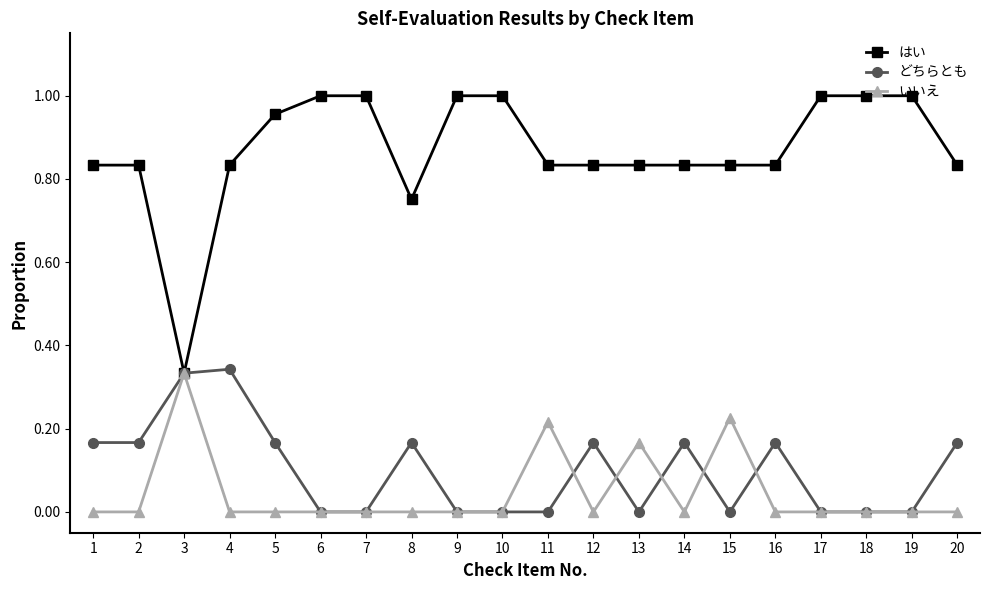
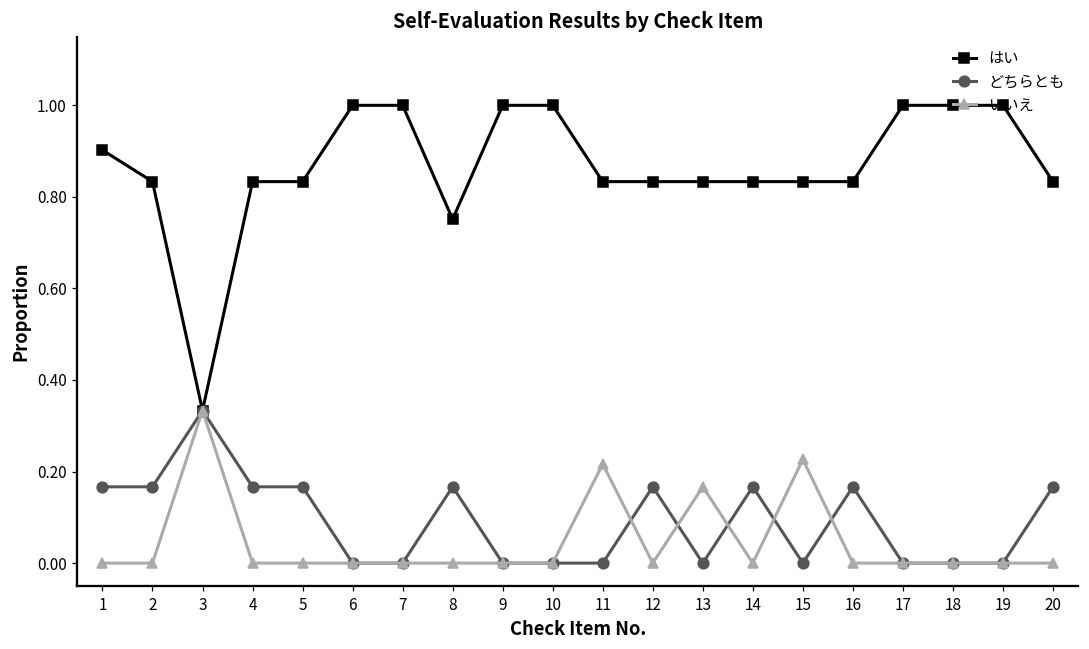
  {
    "はい": {
-     "1": 0.83,
+     "1": 0.90,
      "2": 0.83,
      "4": 0.83,
-     "5": 0.96,
+     "5": 0.83,
      "6": 1.00,
      "7": 1.00,
      "8": 0.75,
      "9": 1.00,
      "10": 1.00,
      "11": 0.83,
      "12": 0.83,
      "13": 0.83,
      "14": 0.83,
      "15": 0.83,
      "16": 0.83,
      "17": 1.00,
      "18": 1.00,
      "19": 1.00,
      "20": 0.83
    },
    "どちらとも": {
      "1": 0.17,
      "2": 0.17,
-     "4": 0.34,
+     "4": 0.17,
      "5": 0.17,
      "8": 0.17,
      "11": 0.00,
      "12": 0.17,
      "13": 0.00,
      "14": 0.17,
      "15": 0.00,
      "16": 0.17,
      "20": 0.17
    },
    "いいえ": {
      "1": 0.00,
      "2": 0.00,
      "4": 0.00,
      "5": 0.00,
      "8": 0.00,
      "11": 0.22,
      "12": 0.00,
      "13": 0.17,
      "14": 0.00,
      "15": 0.23,
      "16": 0.00,
      "20": 0.00
    }
  }
